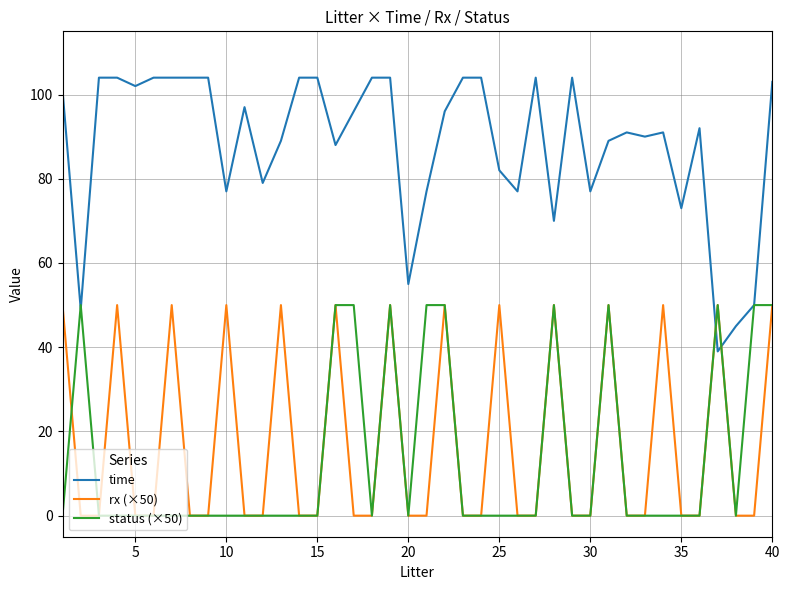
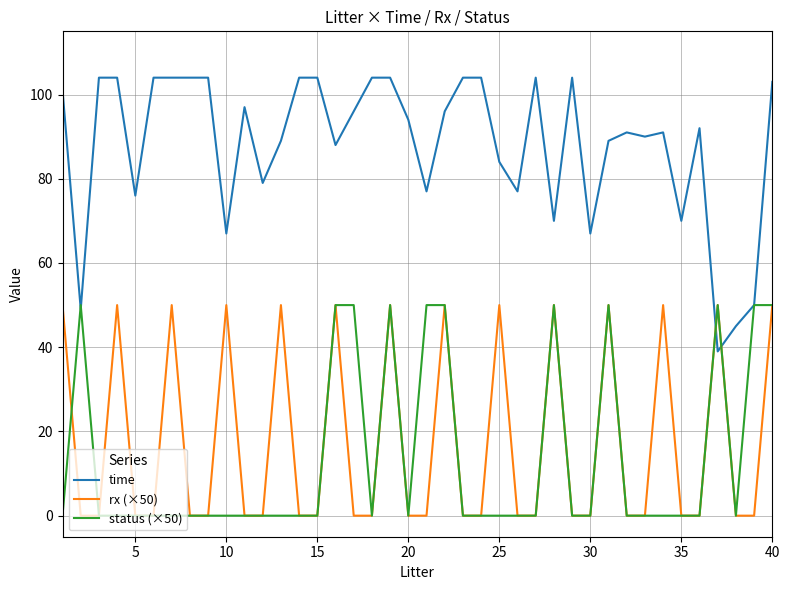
  {
    "time": {
-     "5": 102,
-     "10": 77,
+     "5": 76,
+     "10": 67,
      "15": 104,
-     "20": 55,
-     "25": 82,
-     "30": 77,
-     "35": 73,
+     "20": 94,
+     "25": 84,
+     "30": 67,
+     "35": 70,
      "40": 103
    },
    "rx (×50)": {
      "10": 50,
      "25": 50
    },
    "status (×50)": {
      "10": 0,
      "25": 0
    }
  }
